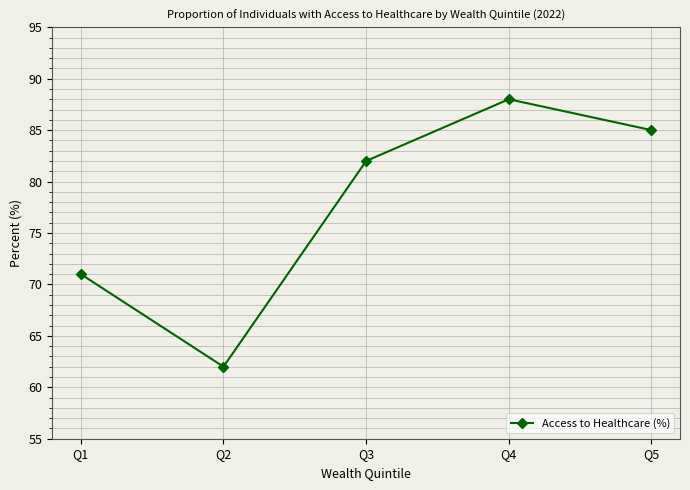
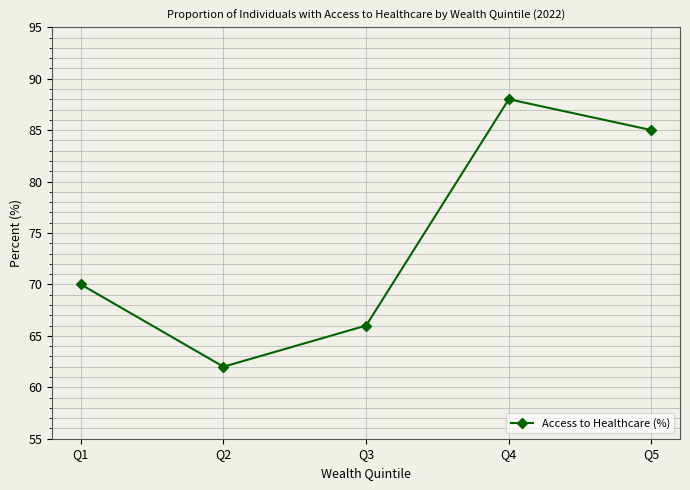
  {
-   "Q1": 71,
+   "Q1": 70,
    "Q2": 62,
-   "Q3": 82,
+   "Q3": 66,
    "Q4": 88,
    "Q5": 85
  }
